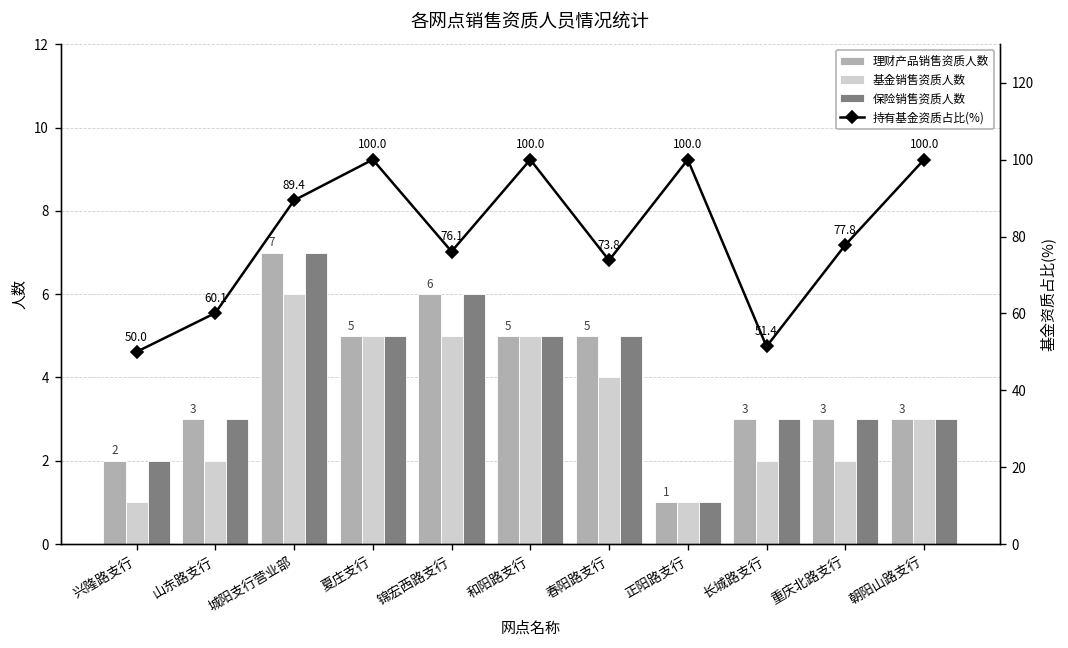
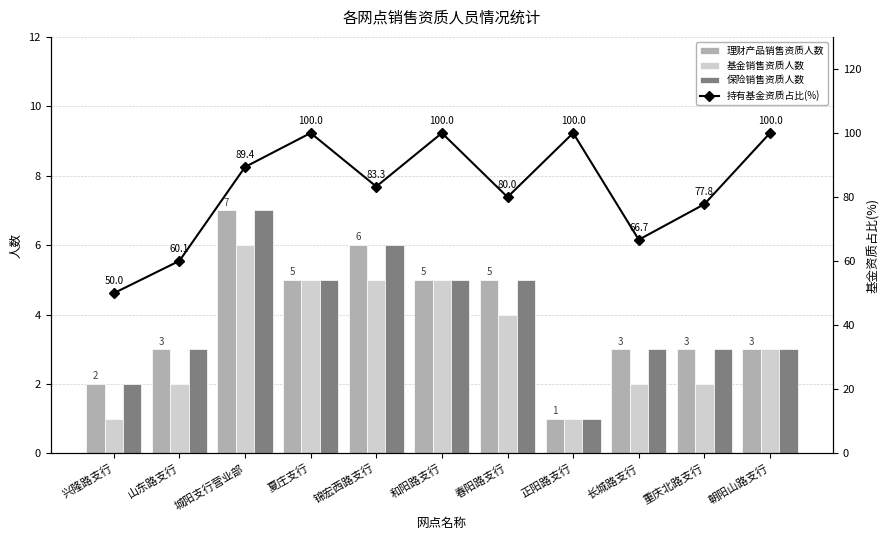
  {
    "持有基金资质占比(%)": {
      "兴隆路支行": 50.0,
      "山东路支行": 60.1,
      "城阳支行营业部": 89.4,
      "夏庄支行": 100.0,
-     "锦宏西路支行": 76.1,
+     "锦宏西路支行": 83.3,
      "和阳路支行": 100.0,
-     "春阳路支行": 73.8,
+     "春阳路支行": 80.0,
      "正阳路支行": 100.0,
-     "长城路支行": 51.4,
+     "长城路支行": 66.7,
      "重庆北路支行": 77.8,
      "朝阳山路支行": 100.0
    }
  }
